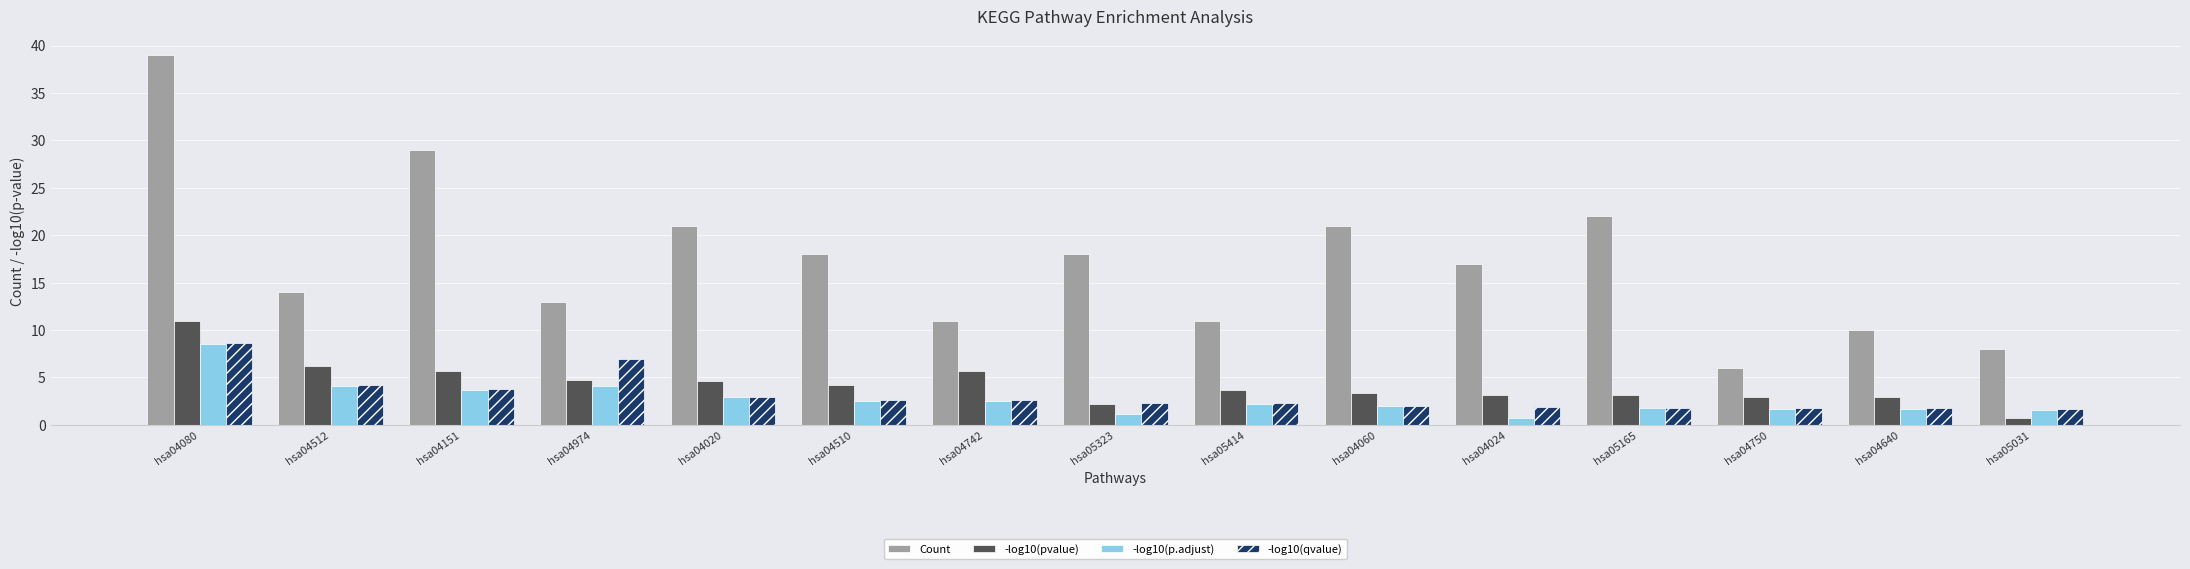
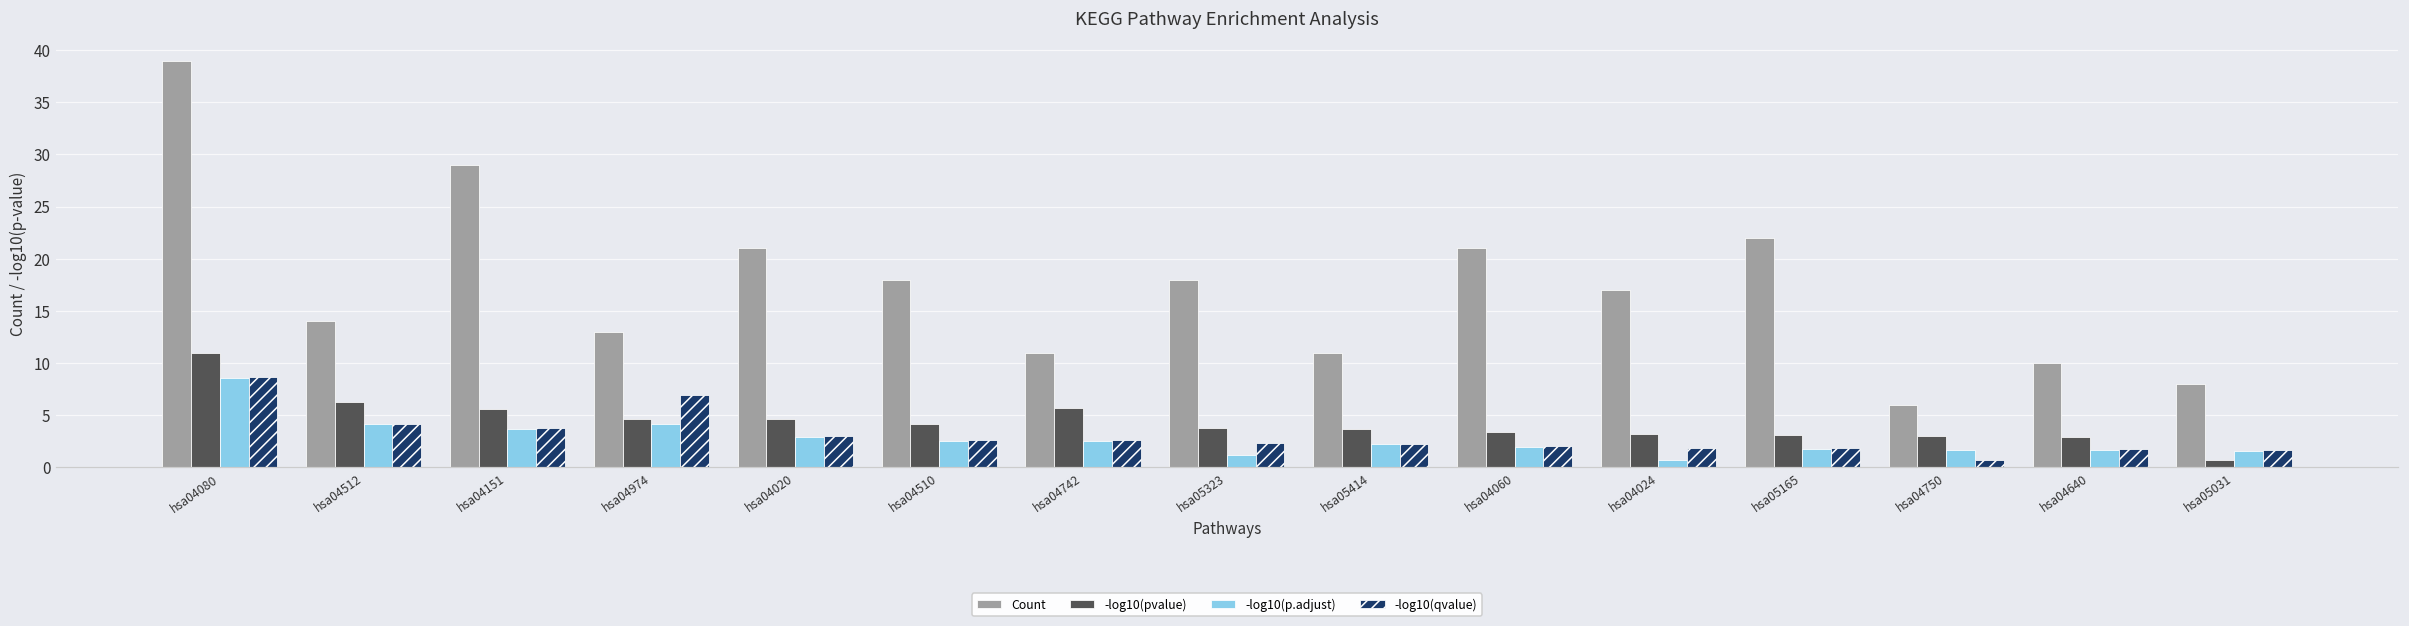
  {
    "Count": {
      "hsa04080": 39,
      "hsa04512": 14,
      "hsa04151": 29,
      "hsa04974": 13,
      "hsa04020": 21,
      "hsa04510": 18,
      "hsa04742": 11,
      "hsa05323": 18,
      "hsa05414": 11,
      "hsa04060": 21,
      "hsa04024": 17,
      "hsa05165": 22,
      "hsa04750": 6,
      "hsa04640": 10,
      "hsa05031": 8
    },
    "-log10(pvalue)": {
      "hsa04080": 11,
      "hsa04512": 6,
      "hsa04151": 6,
      "hsa04974": 5,
      "hsa04020": 5,
      "hsa04510": 4,
      "hsa04742": 6,
-     "hsa05323": 2,
+     "hsa05323": 4,
      "hsa05414": 4,
      "hsa04060": 3,
      "hsa04024": 3,
      "hsa05165": 3,
      "hsa04750": 3,
      "hsa04640": 3,
      "hsa05031": 1
    },
    "-log10(p.adjust)": {
      "hsa04080": 9,
      "hsa04512": 4,
      "hsa04151": 4,
      "hsa04974": 4,
      "hsa04020": 3,
      "hsa04510": 3,
      "hsa04742": 3,
      "hsa05323": 1,
      "hsa05414": 2,
      "hsa04060": 2,
      "hsa04024": 1,
      "hsa05165": 2,
      "hsa04750": 2,
      "hsa04640": 2,
      "hsa05031": 2
    },
    "-log10(qvalue)": {
      "hsa04080": 9,
      "hsa04512": 4,
      "hsa04151": 4,
      "hsa04974": 7,
      "hsa04020": 3,
      "hsa04510": 3,
      "hsa04742": 3,
      "hsa05323": 2,
      "hsa05414": 2,
      "hsa04060": 2,
      "hsa04024": 2,
      "hsa05165": 2,
-     "hsa04750": 2,
+     "hsa04750": 1,
      "hsa04640": 2,
      "hsa05031": 2
    }
  }
